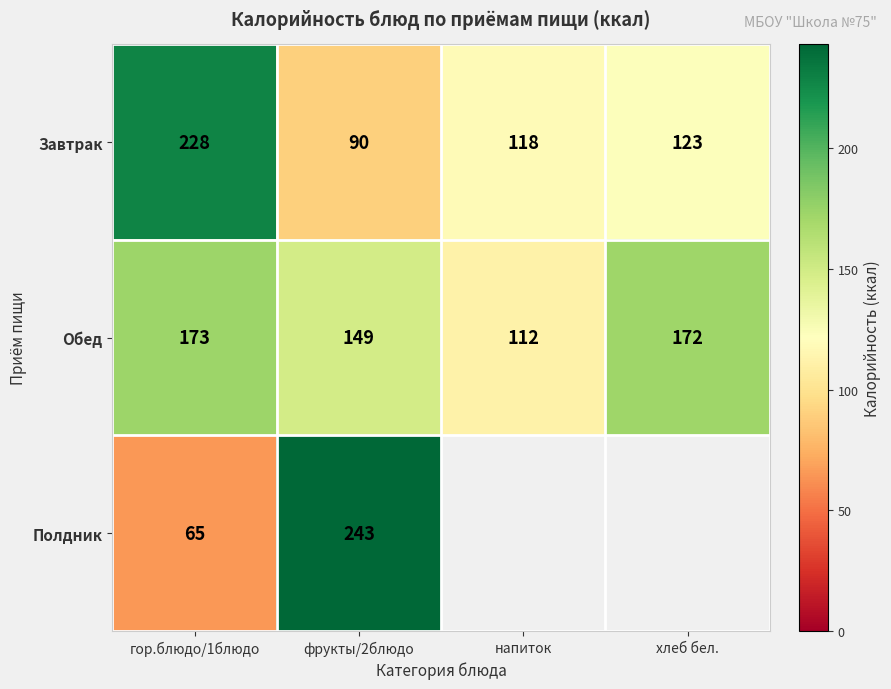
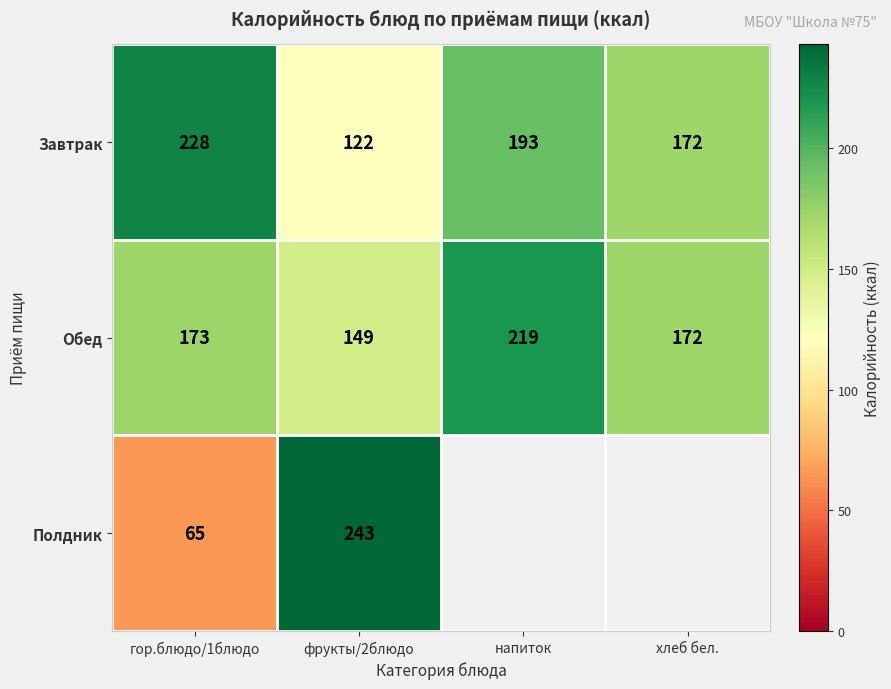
  {
    "Завтрак": {
      "гор.блюдо/1блюдо": 228,
-     "фрукты/2блюдо": 90,
-     "напиток": 118,
-     "хлеб бел.": 123
+     "фрукты/2блюдо": 122,
+     "напиток": 193,
+     "хлеб бел.": 172
    },
    "Обед": {
      "гор.блюдо/1блюдо": 173,
      "фрукты/2блюдо": 149,
-     "напиток": 112,
+     "напиток": 219,
      "хлеб бел.": 172
    },
    "Полдник": {
      "гор.блюдо/1блюдо": 65,
      "фрукты/2блюдо": 243
    }
  }
